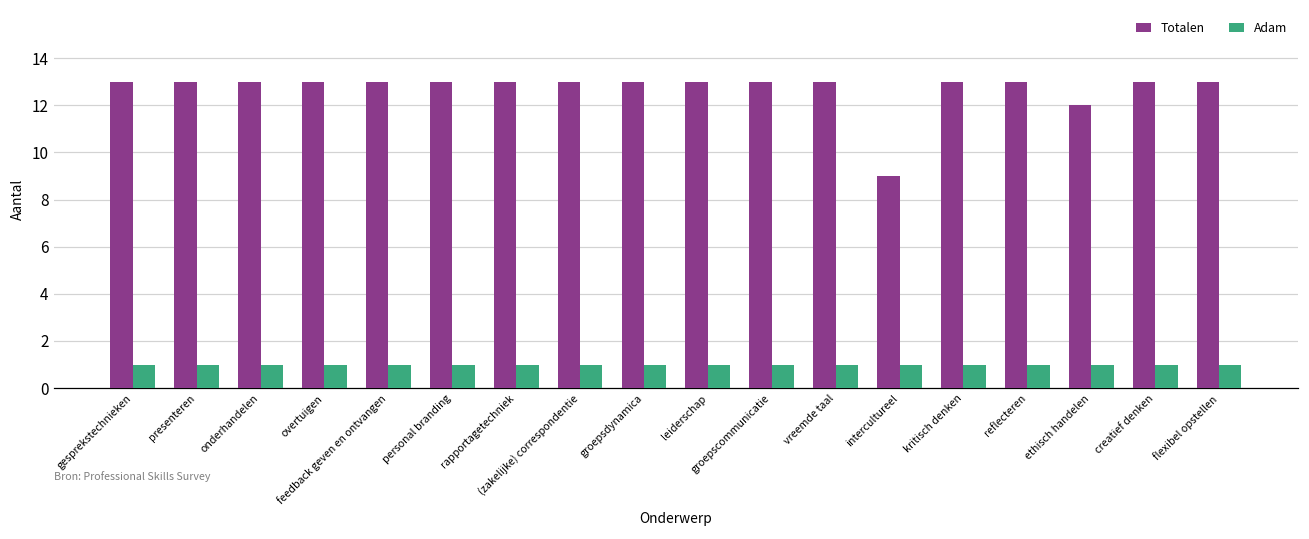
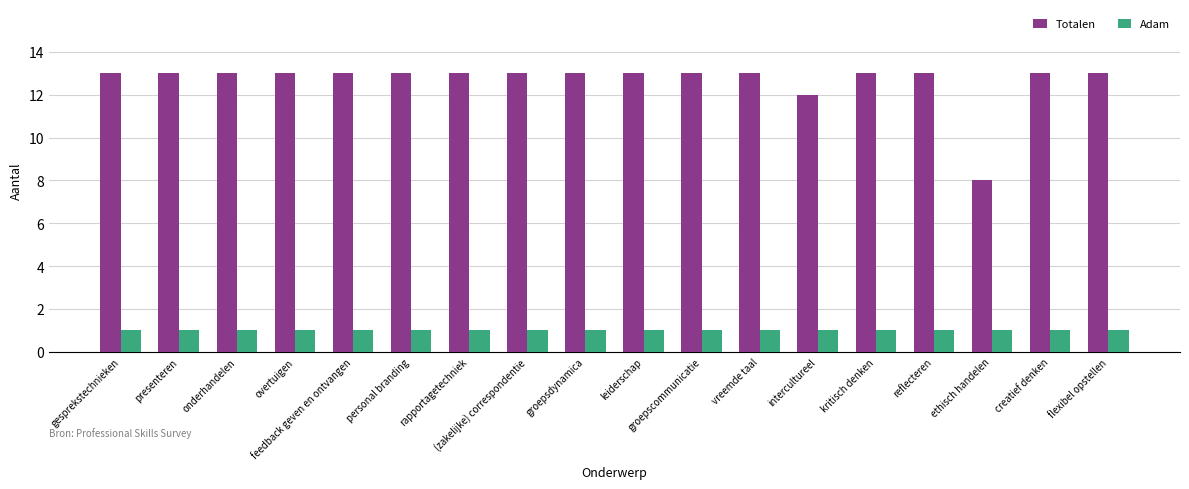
  {
    "Totalen": {
      "gesprekstechnieken": 13,
      "presenteren": 13,
      "onderhandelen": 13,
      "overtuigen": 13,
      "feedback geven en ontvangen": 13,
      "personal branding": 13,
      "rapportagetechniek": 13,
      "(zakelijke) correspondentie": 13,
      "groepsdynamica": 13,
      "leiderschap": 13,
      "groepscommunicatie": 13,
      "vreemde taal": 13,
-     "intercultureel": 9,
+     "intercultureel": 12,
      "kritisch denken": 13,
      "reflecteren": 13,
-     "ethisch handelen": 12,
+     "ethisch handelen": 8,
      "creatief denken": 13,
      "flexibel opstellen": 13
    },
    "Adam": {
      "gesprekstechnieken": 1,
      "presenteren": 1,
      "onderhandelen": 1,
      "overtuigen": 1,
      "feedback geven en ontvangen": 1,
      "personal branding": 1,
      "rapportagetechniek": 1,
      "(zakelijke) correspondentie": 1,
      "groepsdynamica": 1,
      "leiderschap": 1,
      "groepscommunicatie": 1,
      "vreemde taal": 1,
      "intercultureel": 1,
      "kritisch denken": 1,
      "reflecteren": 1,
      "ethisch handelen": 1,
      "creatief denken": 1,
      "flexibel opstellen": 1
    }
  }
